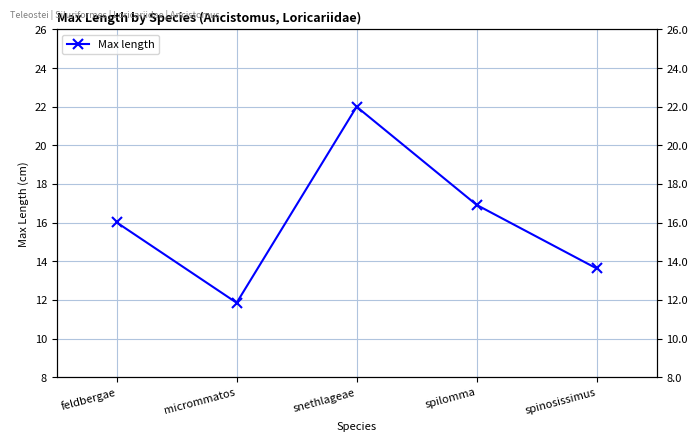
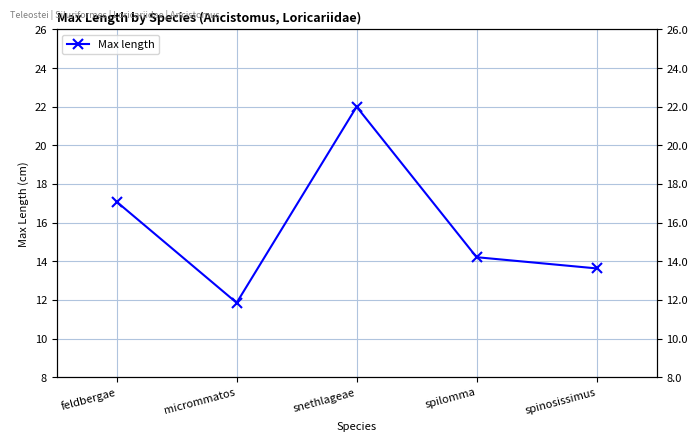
  {
-   "feldbergae": 16.0,
+   "feldbergae": 17.1,
    "micrommatos": 11.9,
    "snethlageae": 22.0,
-   "spilomma": 16.9,
+   "spilomma": 14.2,
    "spinosissimus": 13.6
  }
